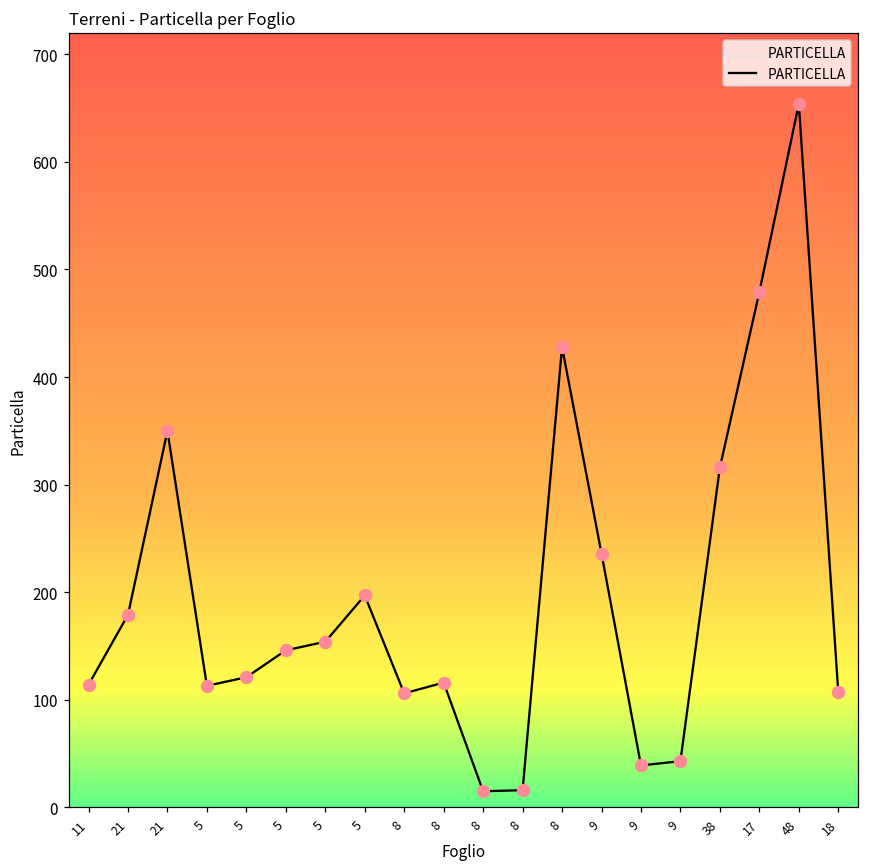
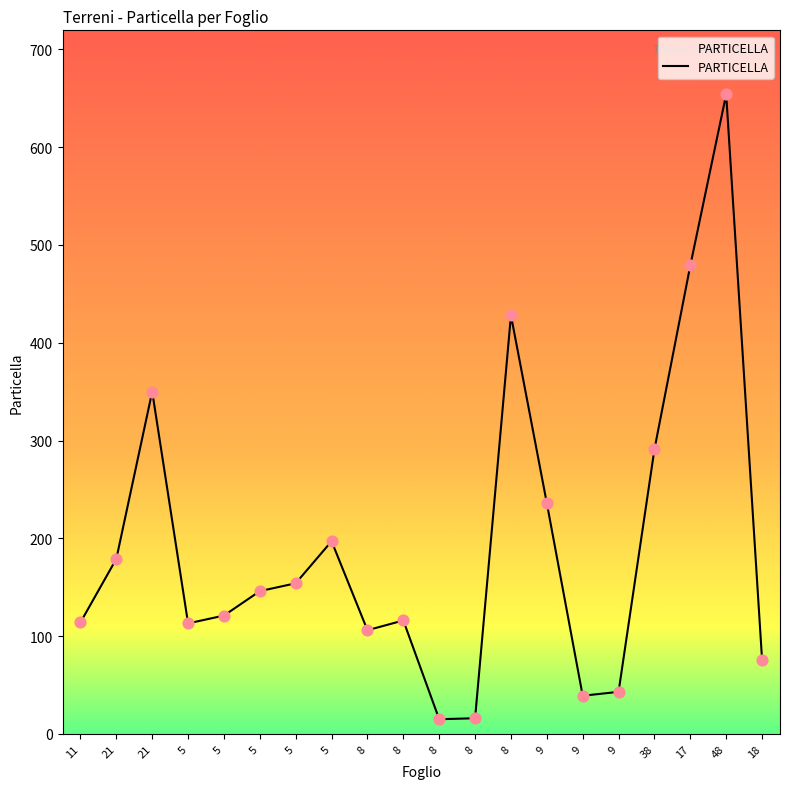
  {
    "11": 110,
-   "38": 320,
+   "38": 290,
    "17": 480,
    "48": 650,
-   "18": 110
+   "18": 80
  }
